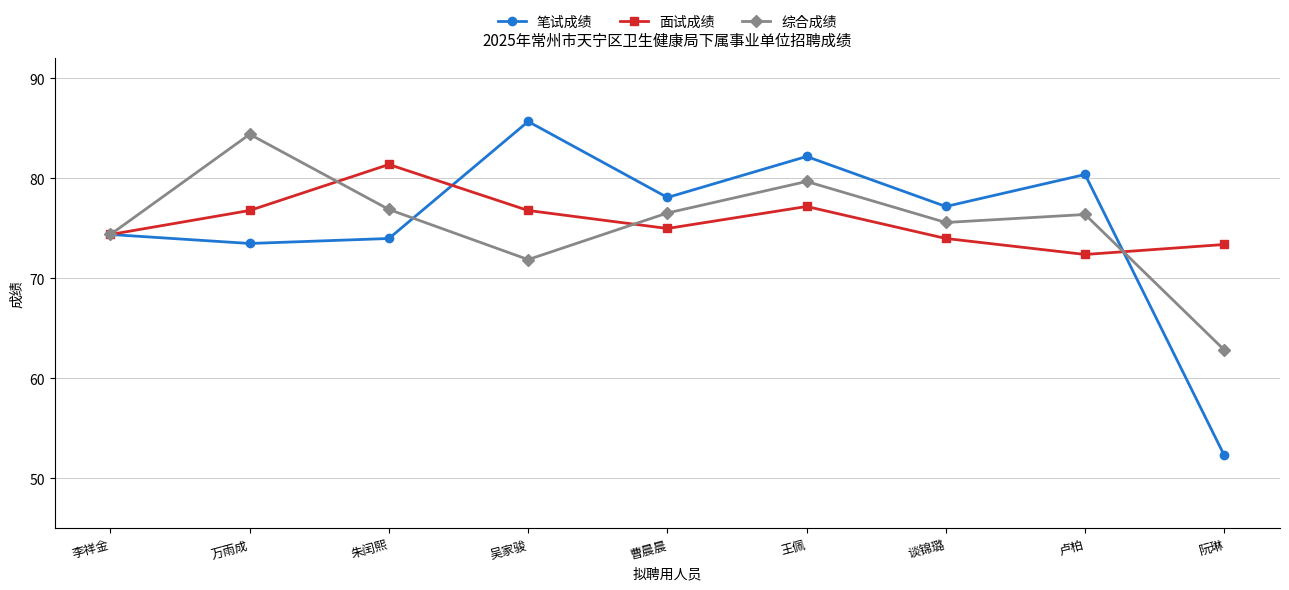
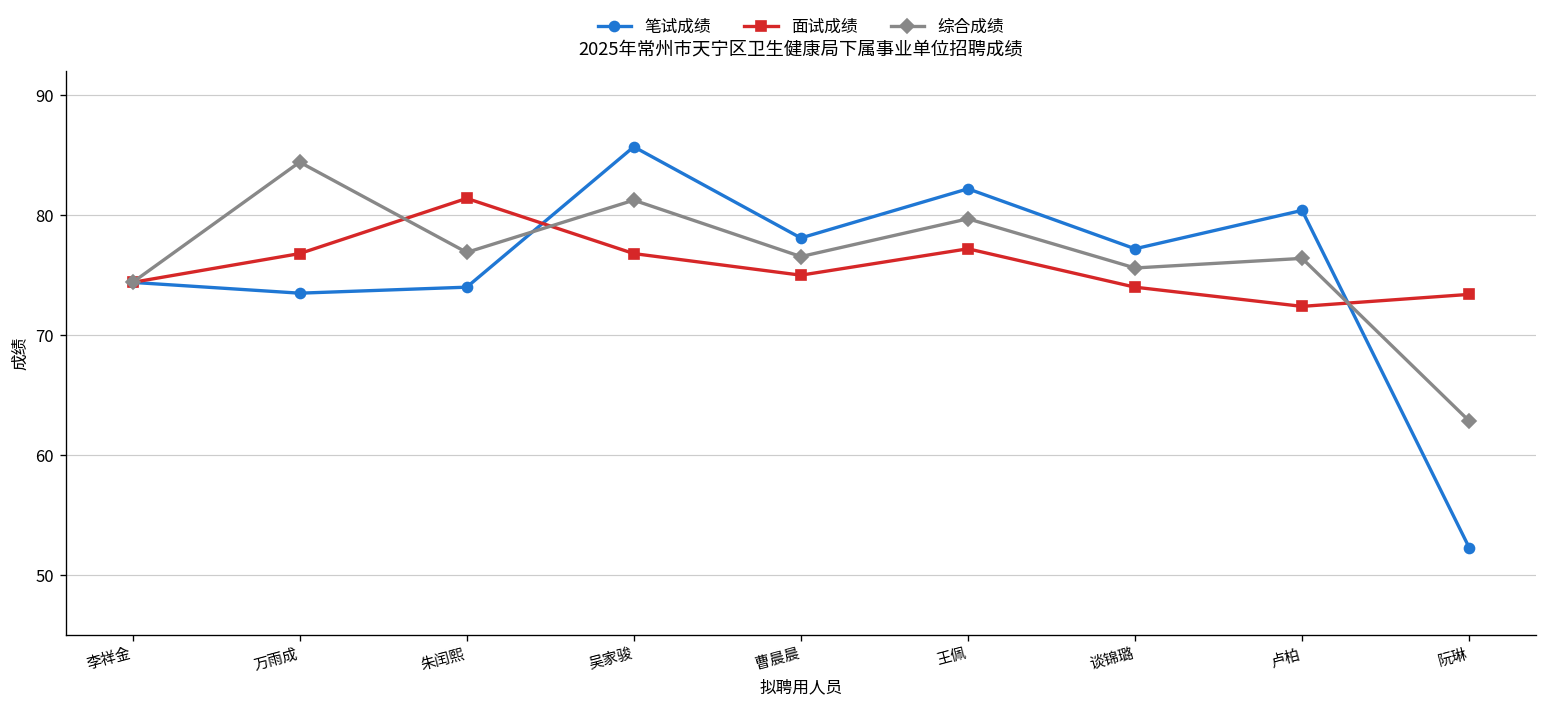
  {
    "笔试成绩": {
      "万雨成": 74,
      "朱闰熙": 74,
      "吴家骏": 86,
      "曹晨晨": 78,
      "王佩": 82,
      "谈锦璐": 77,
      "卢柏": 80,
      "阮琳": 52
    },
    "面试成绩": {
      "万雨成": 77,
      "朱闰熙": 81,
      "吴家骏": 77,
      "曹晨晨": 75,
      "王佩": 77,
      "谈锦璐": 74,
      "卢柏": 72,
      "阮琳": 73
    },
    "综合成绩": {
      "万雨成": 84,
      "朱闰熙": 77,
-     "吴家骏": 72,
+     "吴家骏": 81,
      "曹晨晨": 77,
      "王佩": 80,
      "谈锦璐": 76,
      "卢柏": 76,
      "阮琳": 63
    }
  }
